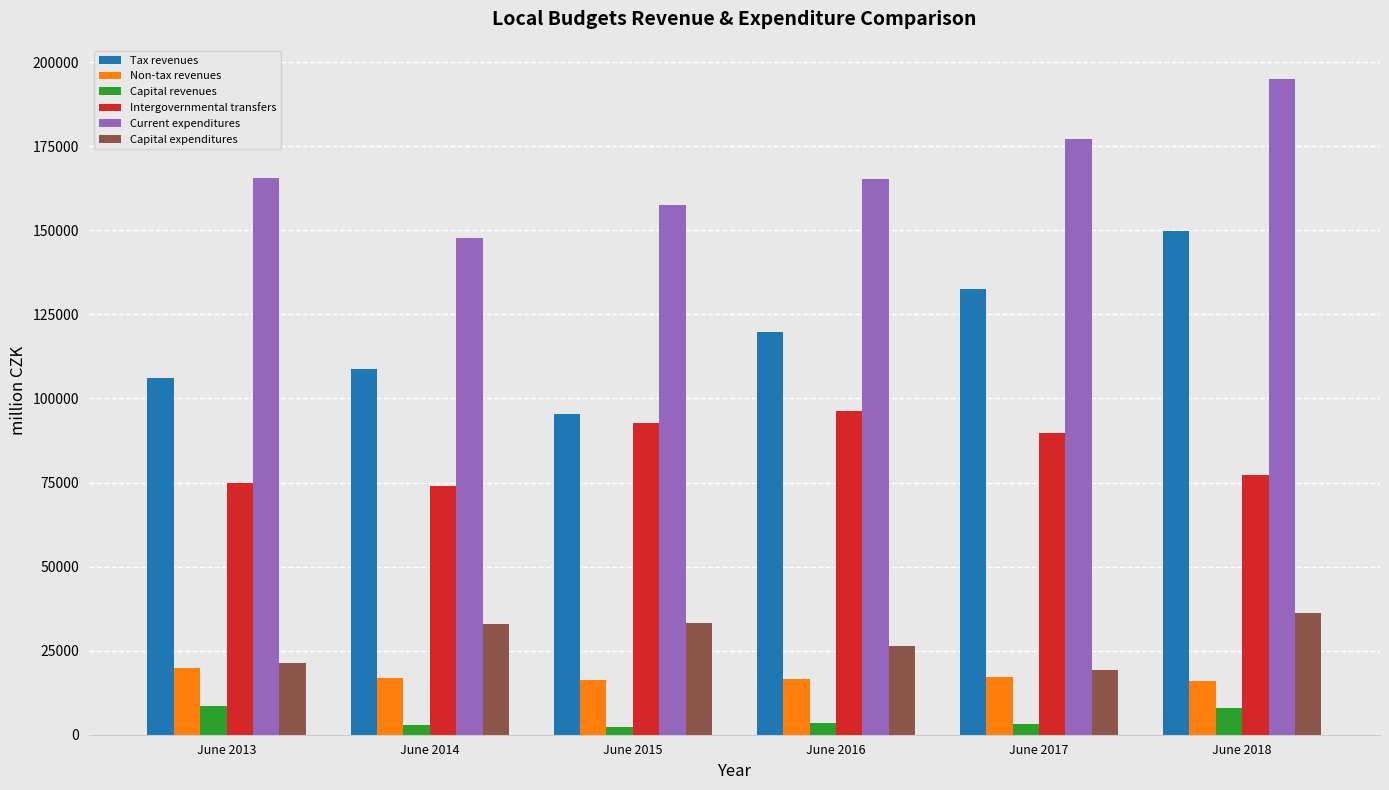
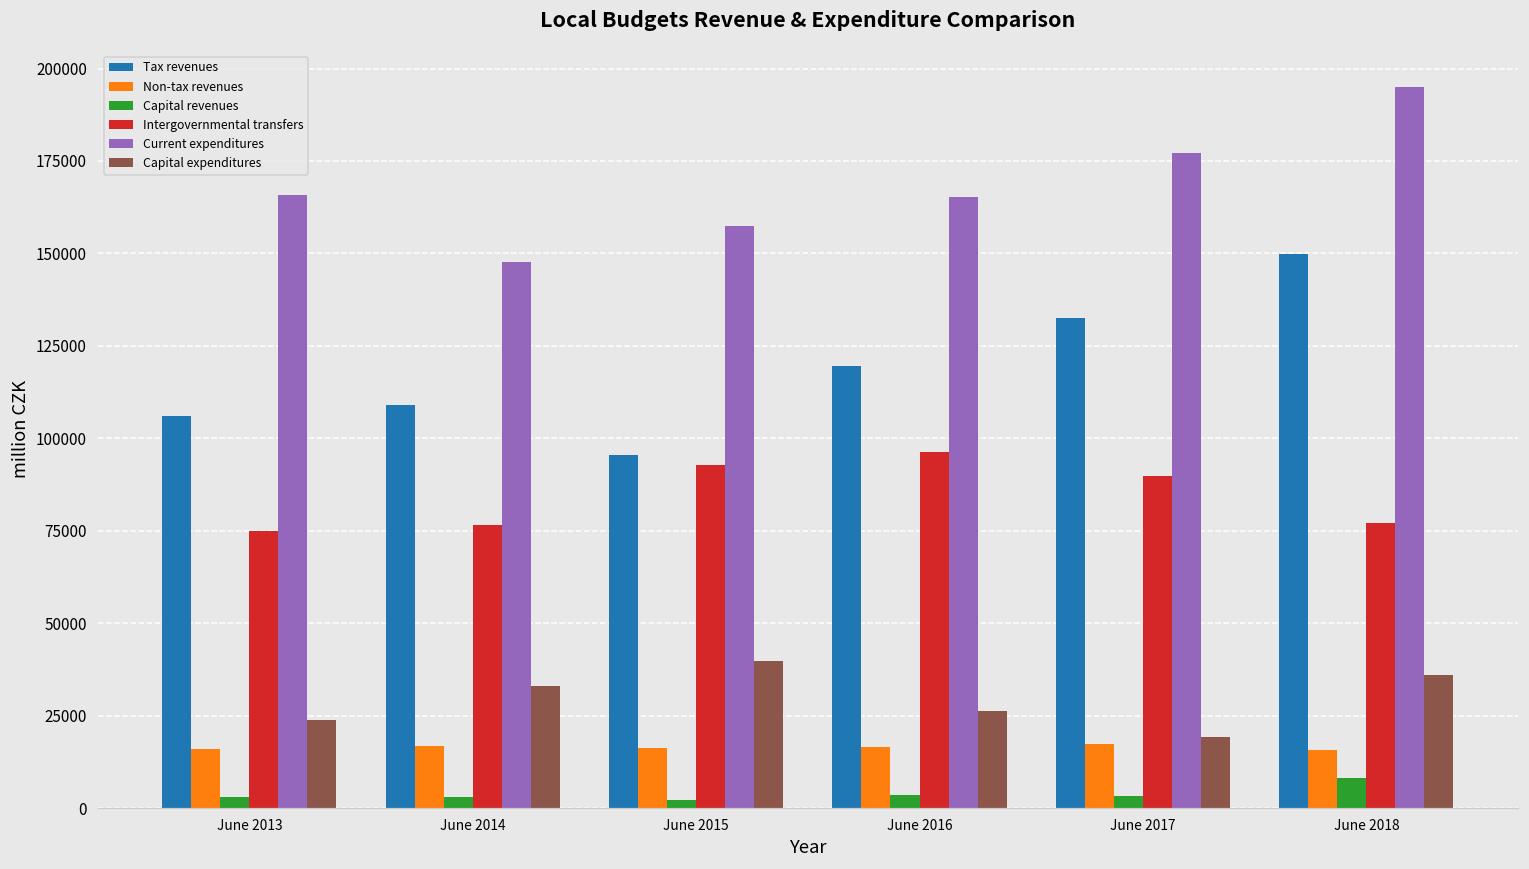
  {
    "Tax revenues": {
      "June 2013": 106000,
      "June 2014": 109000,
      "June 2015": 95000,
      "June 2016": 120000,
      "June 2017": 133000,
      "June 2018": 150000
    },
    "Non-tax revenues": {
-     "June 2013": 20000,
+     "June 2013": 16000,
      "June 2014": 17000,
      "June 2015": 16000,
      "June 2016": 17000,
      "June 2017": 17000,
      "June 2018": 16000
    },
    "Capital revenues": {
-     "June 2013": 9000,
+     "June 2013": 3000,
      "June 2014": 3000,
      "June 2015": 2000,
      "June 2016": 3000,
      "June 2017": 3000,
      "June 2018": 8000
    },
    "Intergovernmental transfers": {
      "June 2013": 75000,
-     "June 2014": 74000,
+     "June 2014": 77000,
      "June 2015": 93000,
      "June 2016": 96000,
      "June 2017": 90000,
      "June 2018": 77000
    },
    "Current expenditures": {
      "June 2013": 166000,
      "June 2014": 148000,
      "June 2015": 157000,
      "June 2016": 165000,
      "June 2017": 177000,
      "June 2018": 195000
    },
    "Capital expenditures": {
-     "June 2013": 21000,
+     "June 2013": 24000,
      "June 2014": 33000,
-     "June 2015": 33000,
+     "June 2015": 40000,
      "June 2016": 26000,
      "June 2017": 19000,
      "June 2018": 36000
    }
  }
